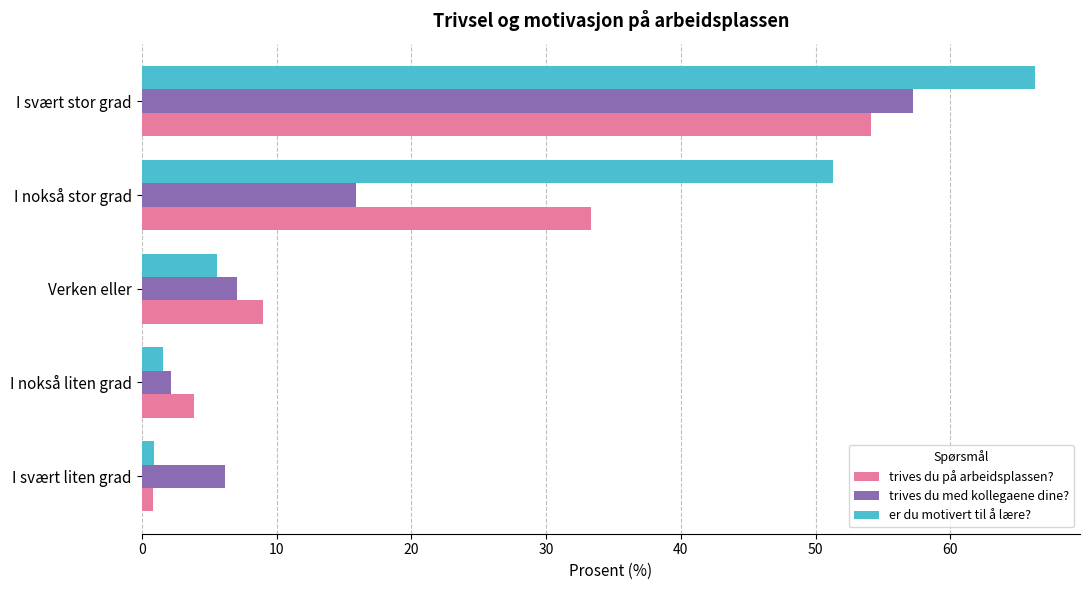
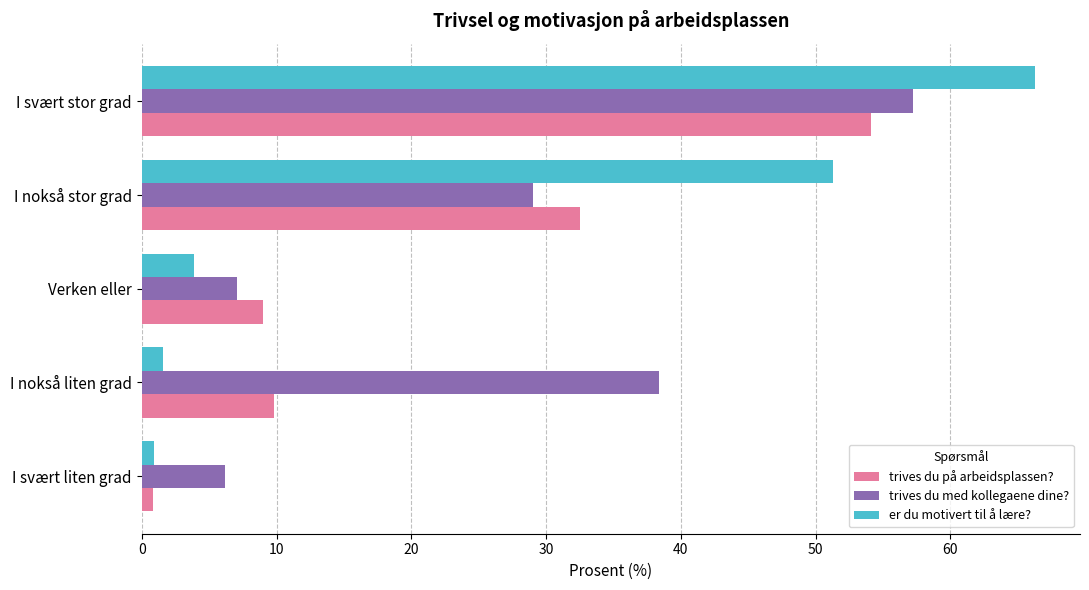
  {
    "trives du på arbeidsplassen?": {
      "I svært stor grad": 54.1,
-     "I nokså stor grad": 33.3,
+     "I nokså stor grad": 32.5,
      "Verken eller": 9.0,
-     "I nokså liten grad": 3.9,
+     "I nokså liten grad": 9.8,
      "I svært liten grad": 0.8
    },
    "trives du med kollegaene dine?": {
      "I svært stor grad": 57.2,
-     "I nokså stor grad": 15.9,
+     "I nokså stor grad": 29.0,
      "Verken eller": 7.1,
-     "I nokså liten grad": 2.2,
+     "I nokså liten grad": 38.4,
      "I svært liten grad": 6.2
    },
    "er du motivert til å lære?": {
      "I svært stor grad": 66.3,
      "I nokså stor grad": 51.3,
-     "Verken eller": 5.6,
+     "Verken eller": 3.9,
      "I nokså liten grad": 1.6,
      "I svært liten grad": 0.9
    }
  }
